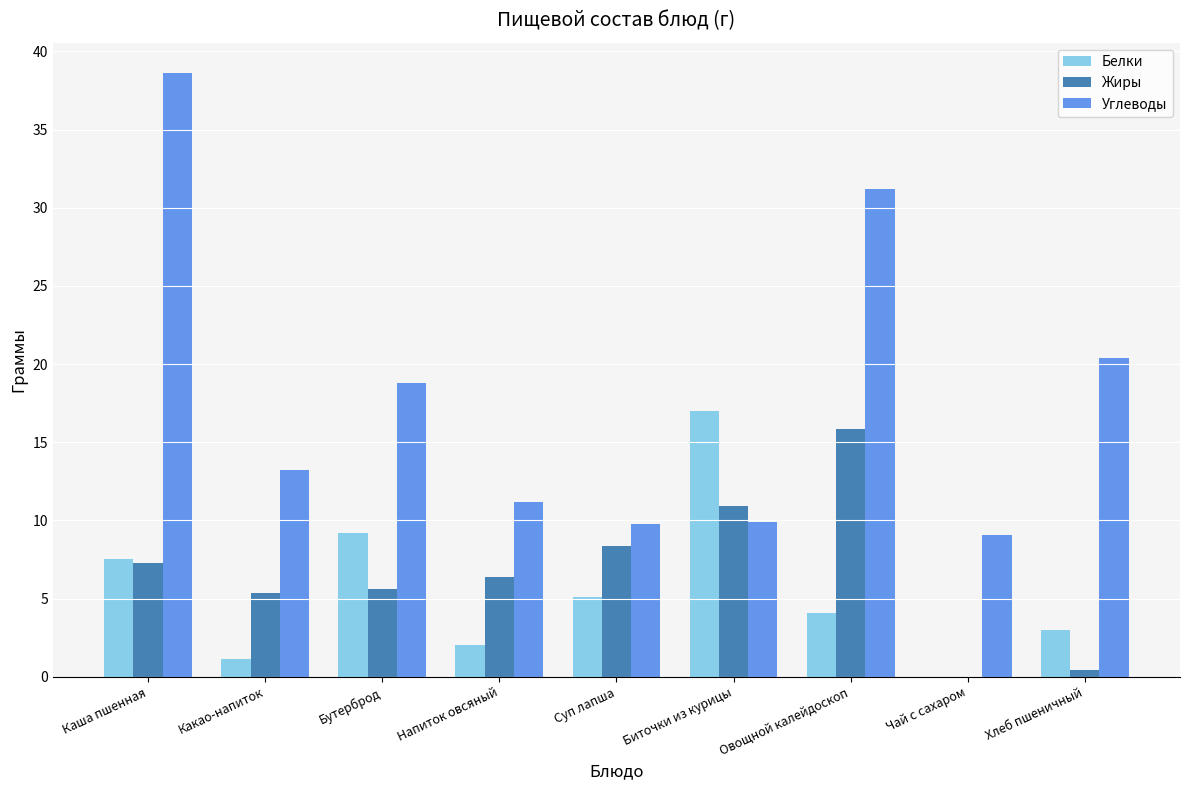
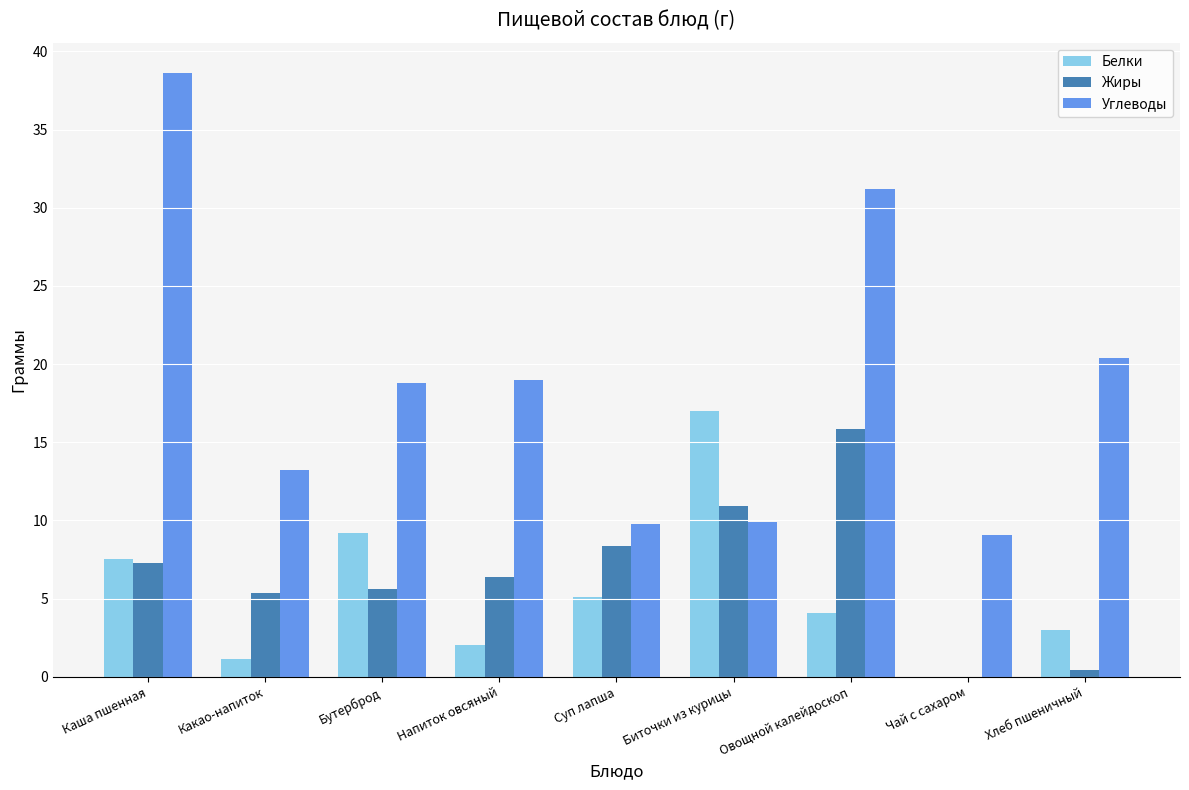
  {
    "Белки": {
      "Каша пшенная": 7.5,
      "Какао-напиток": 1.1,
      "Бутерброд": 9.2,
      "Напиток овсяный": 2.0,
      "Суп лапша": 5.1,
      "Биточки из курицы": 17.0,
      "Овощной калейдоскоп": 4.1,
      "Чай с сахаром": 0.0,
      "Хлеб пшеничный": 3.0
    },
    "Жиры": {
      "Каша пшенная": 7.3,
      "Какао-напиток": 5.4,
      "Бутерброд": 5.6,
      "Напиток овсяный": 6.4,
      "Суп лапша": 8.4,
      "Биточки из курицы": 11.0,
      "Овощной калейдоскоп": 15.8,
      "Чай с сахаром": 0.0,
      "Хлеб пшеничный": 0.4
    },
    "Углеводы": {
      "Каша пшенная": 38.6,
      "Какао-напиток": 13.2,
      "Бутерброд": 18.8,
-     "Напиток овсяный": 11.2,
+     "Напиток овсяный": 19.0,
      "Суп лапша": 9.8,
      "Биточки из курицы": 9.9,
      "Овощной калейдоскоп": 31.2,
      "Чай с сахаром": 9.1,
      "Хлеб пшеничный": 20.4
    }
  }
